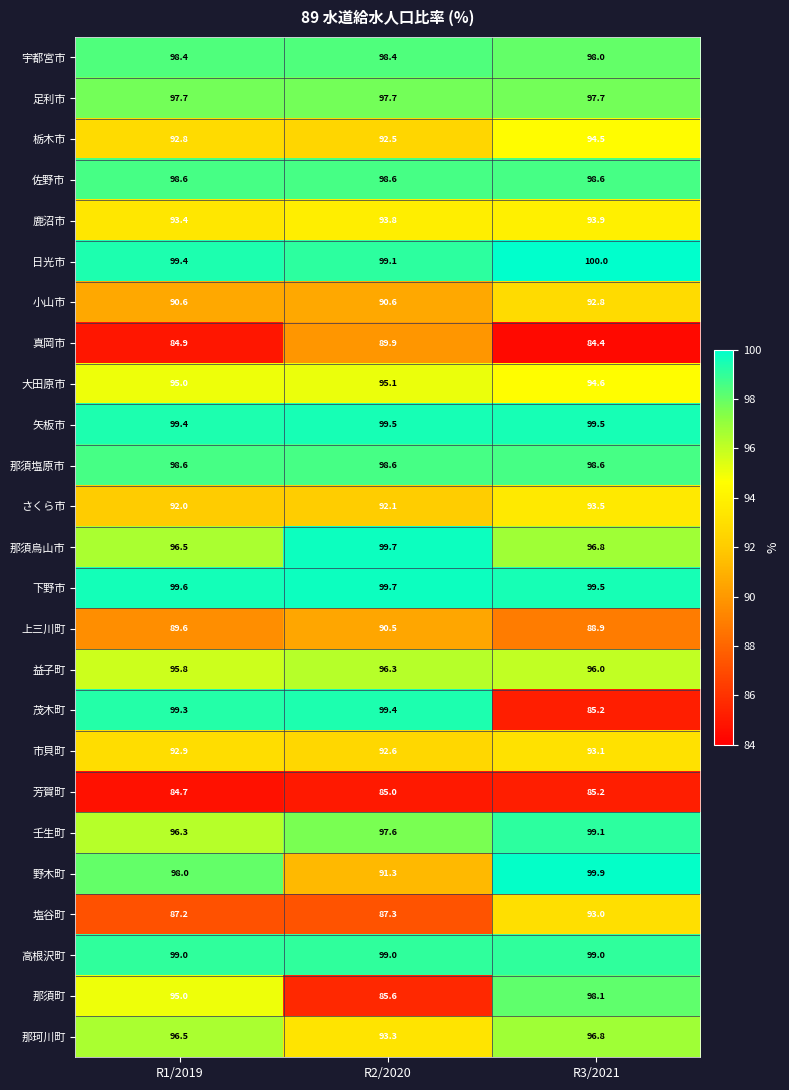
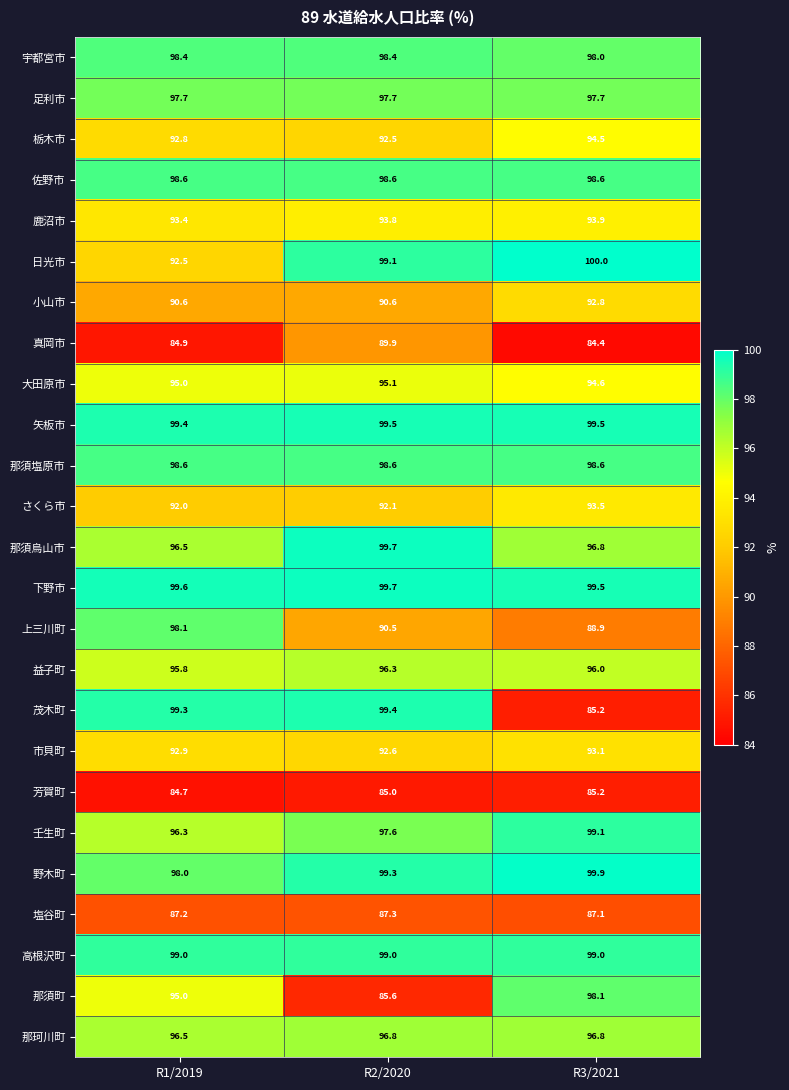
  {
    "宇都宮市": {
      "R1/2019": 98.4,
      "R2/2020": 98.4,
      "R3/2021": 98.0
    },
    "足利市": {
      "R1/2019": 97.7,
      "R2/2020": 97.7,
      "R3/2021": 97.7
    },
    "栃木市": {
      "R1/2019": 92.8,
      "R2/2020": 92.5,
      "R3/2021": 94.5
    },
    "佐野市": {
      "R1/2019": 98.6,
      "R2/2020": 98.6,
      "R3/2021": 98.6
    },
    "鹿沼市": {
      "R1/2019": 93.4,
      "R2/2020": 93.8,
      "R3/2021": 93.9
    },
    "日光市": {
-     "R1/2019": 99.4,
+     "R1/2019": 92.5,
      "R2/2020": 99.1,
      "R3/2021": 100.0
    },
    "小山市": {
      "R1/2019": 90.6,
      "R2/2020": 90.6,
      "R3/2021": 92.8
    },
    "真岡市": {
      "R1/2019": 84.9,
      "R2/2020": 89.9,
      "R3/2021": 84.4
    },
    "大田原市": {
      "R1/2019": 95.0,
      "R2/2020": 95.1,
      "R3/2021": 94.6
    },
    "矢板市": {
      "R1/2019": 99.4,
      "R2/2020": 99.5,
      "R3/2021": 99.5
    },
    "那須塩原市": {
      "R1/2019": 98.6,
      "R2/2020": 98.6,
      "R3/2021": 98.6
    },
    "さくら市": {
      "R1/2019": 92.0,
      "R2/2020": 92.1,
      "R3/2021": 93.5
    },
    "那須烏山市": {
      "R1/2019": 96.5,
      "R2/2020": 99.7,
      "R3/2021": 96.8
    },
    "下野市": {
      "R1/2019": 99.6,
      "R2/2020": 99.7,
      "R3/2021": 99.5
    },
    "上三川町": {
-     "R1/2019": 89.6,
+     "R1/2019": 98.1,
      "R2/2020": 90.5,
      "R3/2021": 88.9
    },
    "益子町": {
      "R1/2019": 95.8,
      "R2/2020": 96.3,
      "R3/2021": 96.0
    },
    "茂木町": {
      "R1/2019": 99.3,
      "R2/2020": 99.4,
      "R3/2021": 85.2
    },
    "市貝町": {
      "R1/2019": 92.9,
      "R2/2020": 92.6,
      "R3/2021": 93.1
    },
    "芳賀町": {
      "R1/2019": 84.7,
      "R2/2020": 85.0,
      "R3/2021": 85.2
    },
    "壬生町": {
      "R1/2019": 96.3,
      "R2/2020": 97.6,
      "R3/2021": 99.1
    },
    "野木町": {
      "R1/2019": 98.0,
-     "R2/2020": 91.3,
+     "R2/2020": 99.3,
      "R3/2021": 99.9
    },
    "塩谷町": {
      "R1/2019": 87.2,
      "R2/2020": 87.3,
-     "R3/2021": 93.0
+     "R3/2021": 87.1
    },
    "高根沢町": {
      "R1/2019": 99.0,
      "R2/2020": 99.0,
      "R3/2021": 99.0
    },
    "那須町": {
      "R1/2019": 95.0,
      "R2/2020": 85.6,
      "R3/2021": 98.1
    },
    "那珂川町": {
      "R1/2019": 96.5,
-     "R2/2020": 93.3,
+     "R2/2020": 96.8,
      "R3/2021": 96.8
    }
  }
